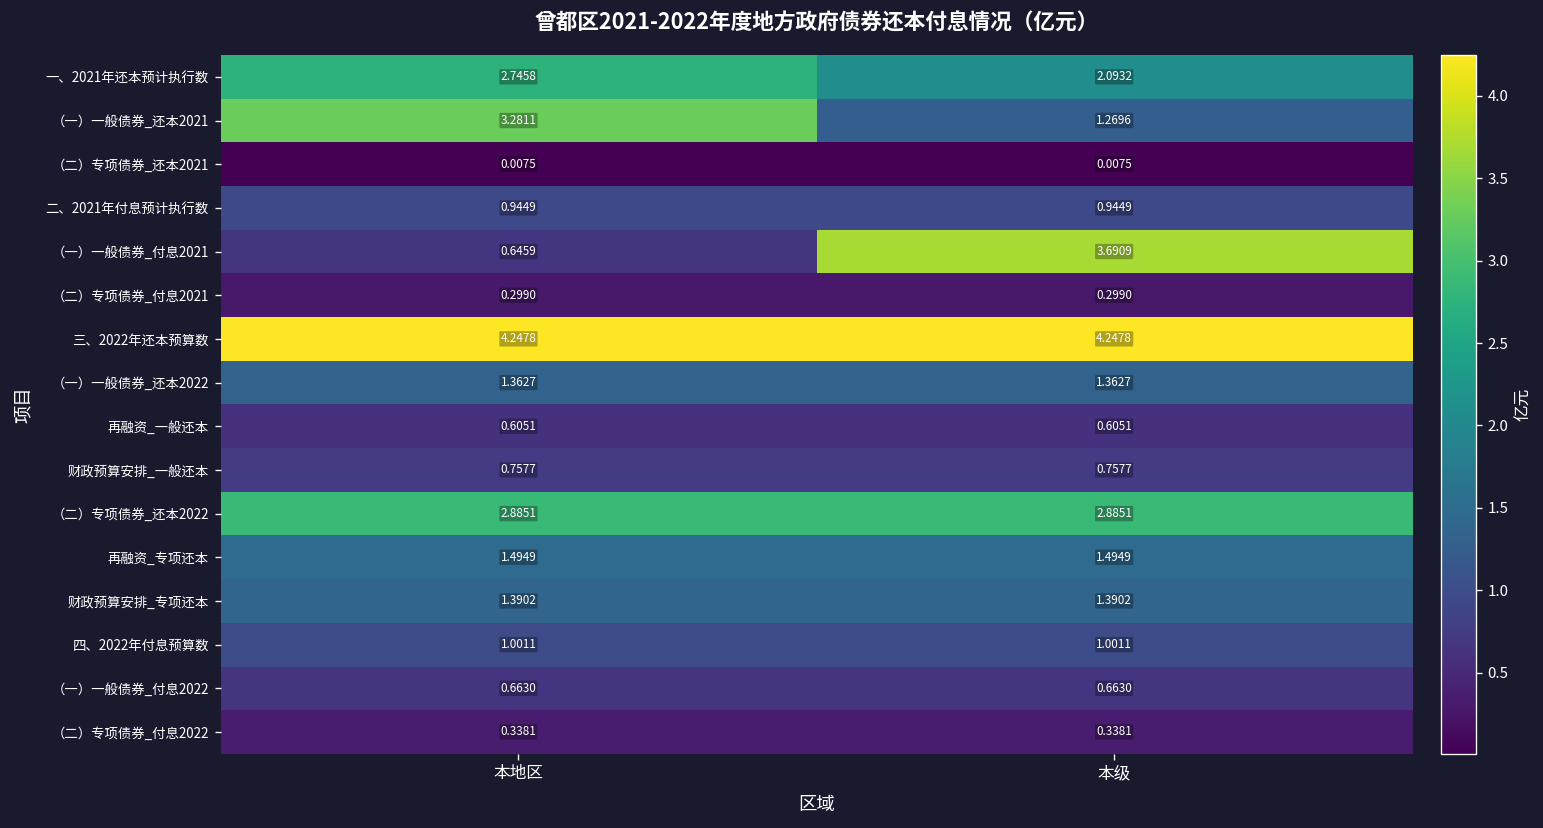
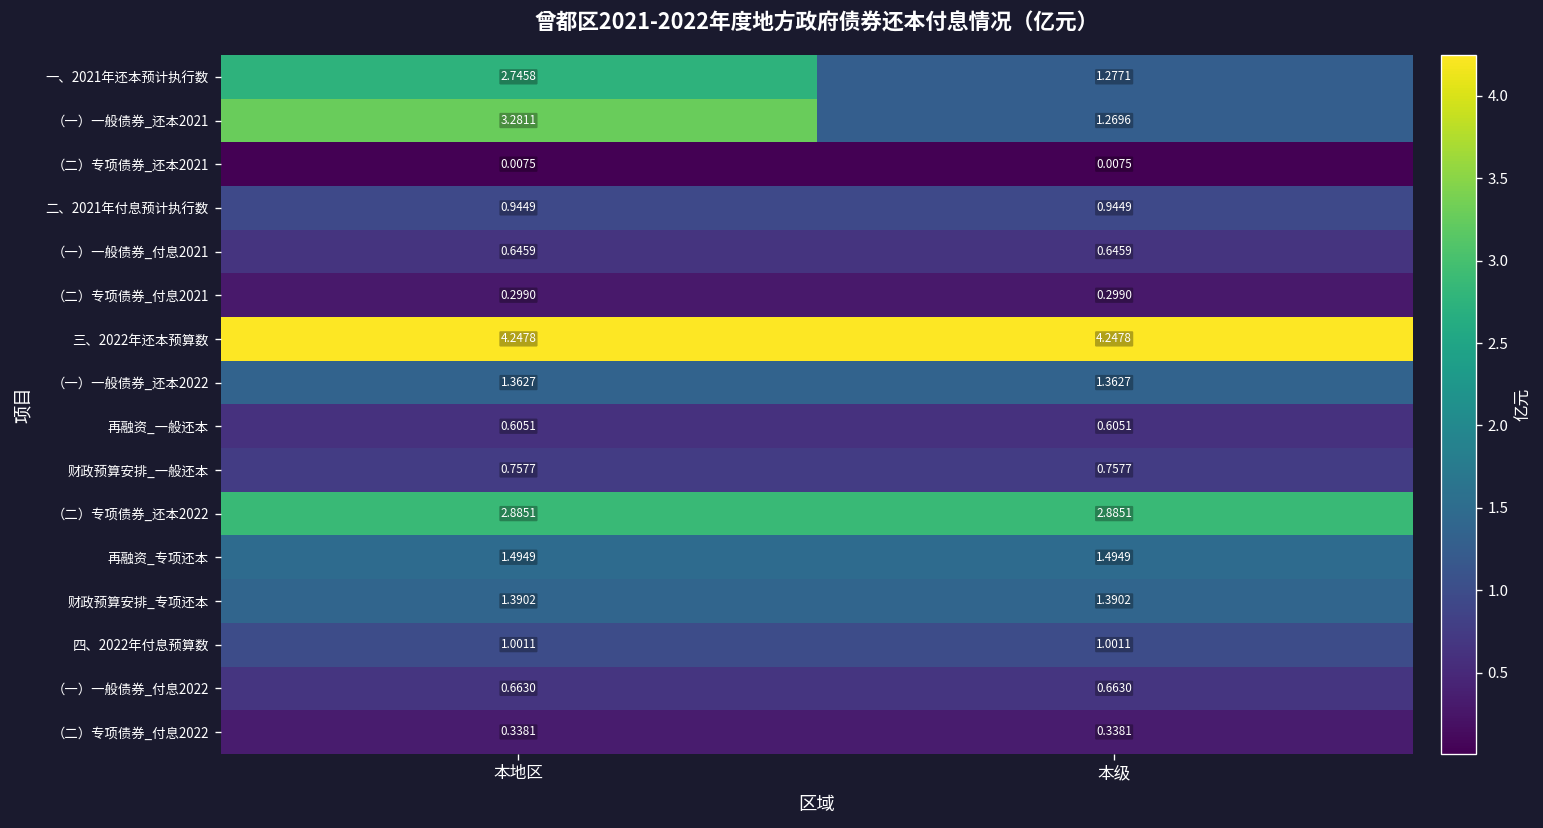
  {
    "一、2021年还本预计执行数": {
-     "本级": 2.0932
+     "本级": 1.2771
    },
    "（一）一般债券_付息2021": {
-     "本级": 3.6909
+     "本级": 0.6459
    }
  }
